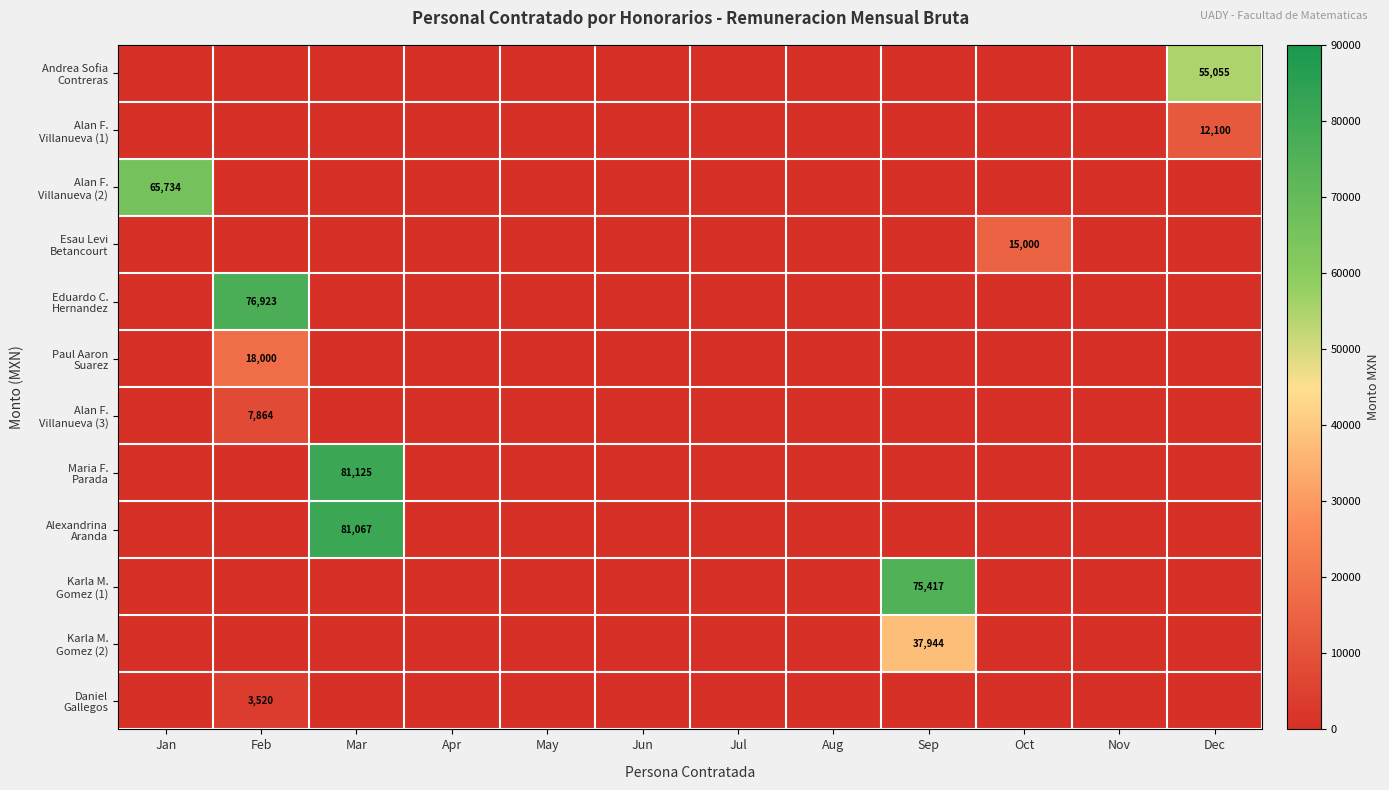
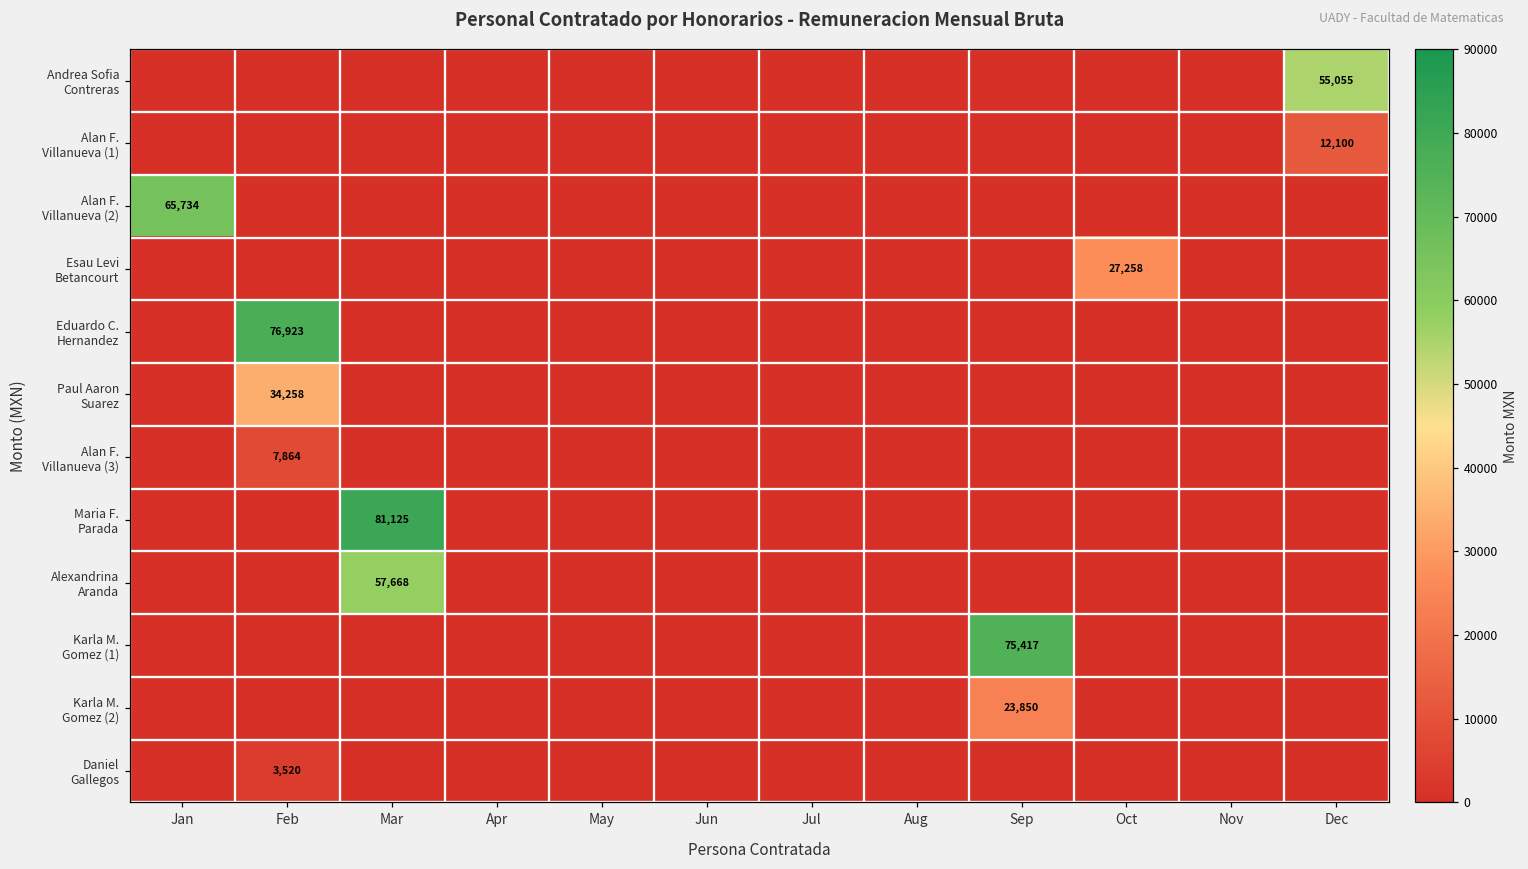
  {
    "Andrea Sofia Contreras": {
      "Dec": "55,055"
    },
    "Alan F. Villanueva (1)": {
      "Dec": "12,100"
    },
    "Alan F. Villanueva (2)": {
      "Jan": "65,734"
    },
    "Esau Levi Betancourt": {
-     "Oct": "15,000"
+     "Oct": "27,258"
    },
    "Eduardo C. Hernandez": {
      "Feb": "76,923"
    },
    "Paul Aaron Suarez": {
-     "Feb": "18,000"
+     "Feb": "34,258"
    },
    "Alan F. Villanueva (3)": {
      "Feb": "7,864"
    },
    "Maria F. Parada": {
      "Mar": "81,125"
    },
    "Alexandrina Aranda": {
-     "Mar": "81,067"
+     "Mar": "57,668"
    },
    "Karla M. Gomez (1)": {
      "Sep": "75,417"
    },
    "Karla M. Gomez (2)": {
-     "Sep": "37,944"
+     "Sep": "23,850"
    },
    "Daniel Gallegos": {
      "Feb": "3,520"
    }
  }
